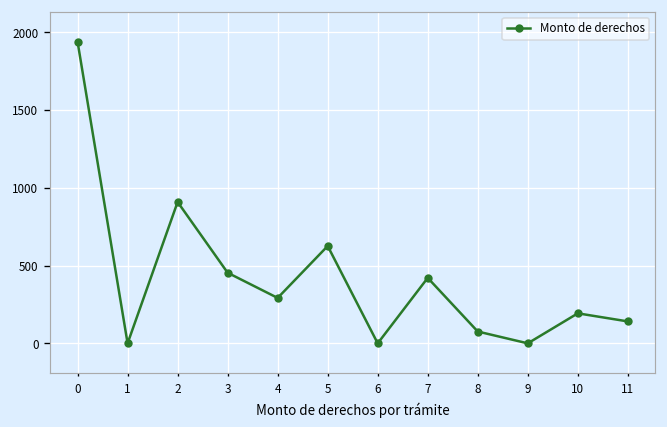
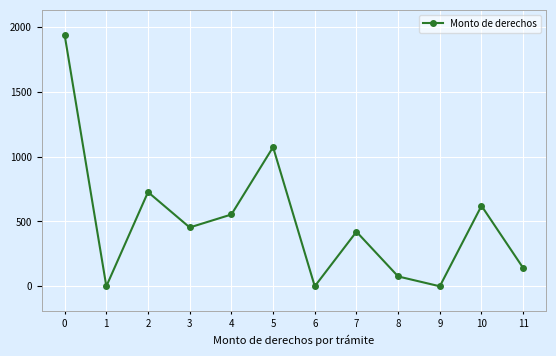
  {
    "0": 1940,
    "1": 0,
-   "2": 910,
+   "2": 730,
    "3": 450,
-   "4": 290,
-   "5": 630,
+   "4": 550,
+   "5": 1070,
    "6": 0,
    "7": 420,
    "8": 80,
    "9": 0,
-   "10": 190,
+   "10": 620,
    "11": 140
  }
